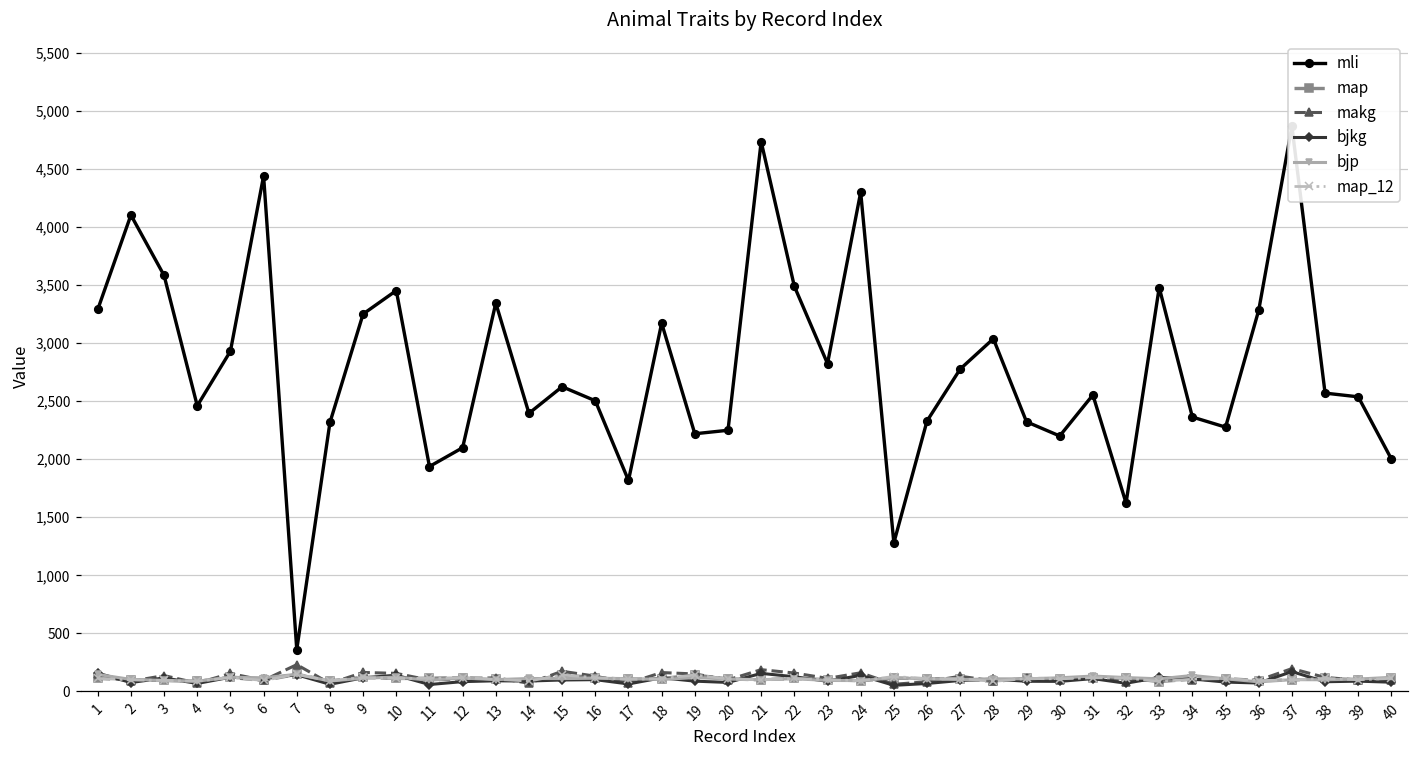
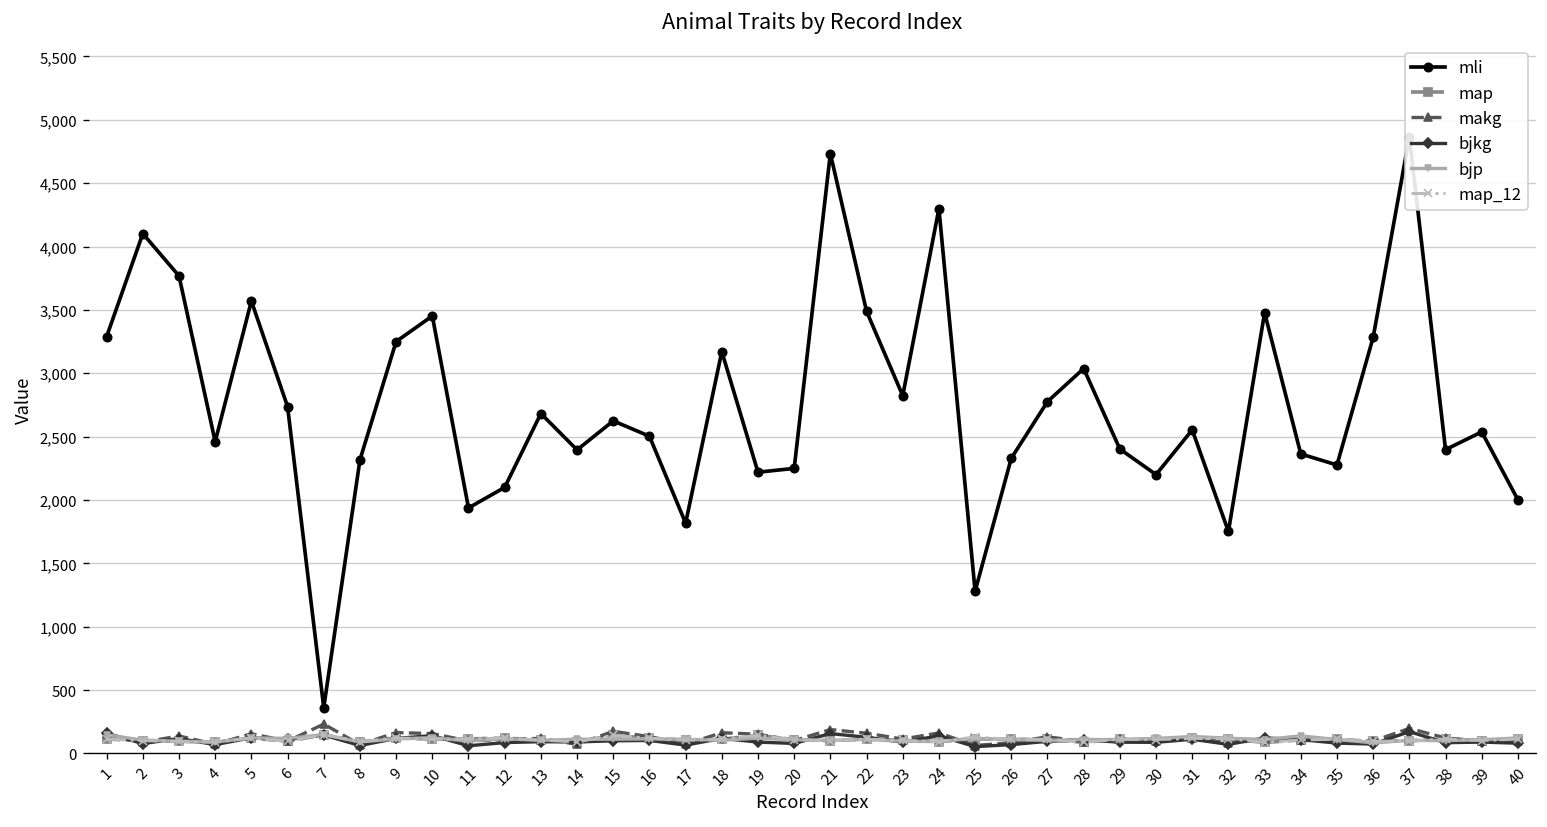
  {
    "mli": {
      "1": "3,290",
      "2": "4,100",
-     "3": "3,580",
+     "3": "3,770",
      "4": "2,460",
-     "5": "2,930",
-     "6": "4,440",
+     "5": "3,570",
+     "6": "2,740",
      "7": "360",
      "8": "2,320",
      "9": "3,250",
      "10": "3,450",
      "11": "1,940",
      "12": "2,100",
-     "13": "3,340",
+     "13": "2,680",
      "14": "2,400",
      "15": "2,620",
      "16": "2,500",
      "17": "1,820",
      "18": "3,170",
      "19": "2,220",
      "20": "2,250",
      "21": "4,730",
      "22": "3,490",
      "23": "2,820",
      "24": "4,300",
      "25": "1,280",
      "26": "2,330",
      "27": "2,780",
      "28": "3,040",
-     "29": "2,320",
+     "29": "2,400",
      "30": "2,200",
      "31": "2,550",
-     "32": "1,620",
+     "32": "1,750",
      "33": "3,480",
      "34": "2,360",
      "35": "2,280",
      "36": "3,280",
-     "38": "2,570",
+     "38": "2,400",
      "39": "2,540",
      "40": "2,000"
    }
  }
